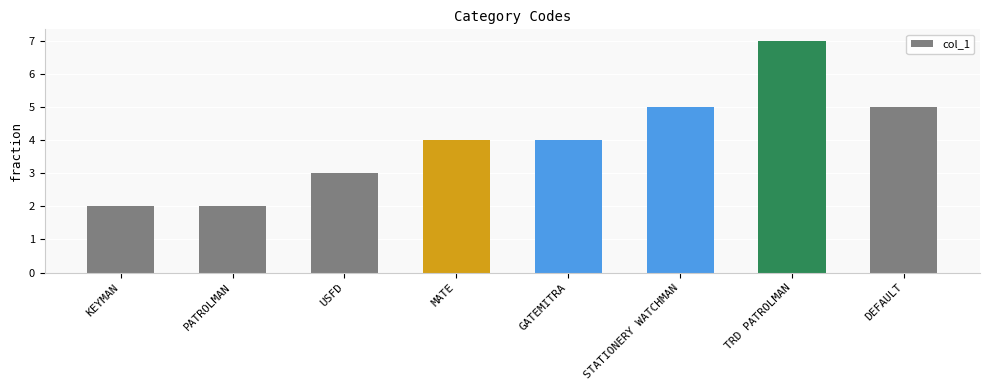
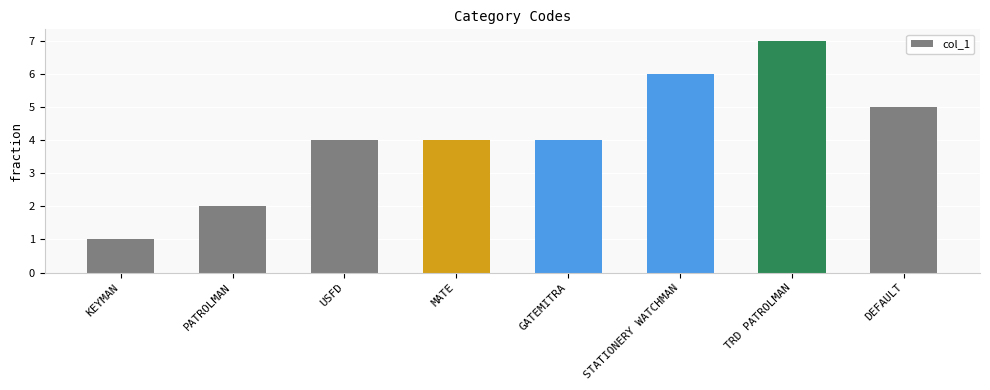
  {
-   "KEYMAN": 2,
+   "KEYMAN": 1,
    "PATROLMAN": 2,
-   "USFD": 3,
+   "USFD": 4,
    "MATE": 4,
    "GATEMITRA": 4,
-   "STATIONERY WATCHMAN": 5,
+   "STATIONERY WATCHMAN": 6,
    "TRD PATROLMAN": 7,
    "DEFAULT": 5
  }
